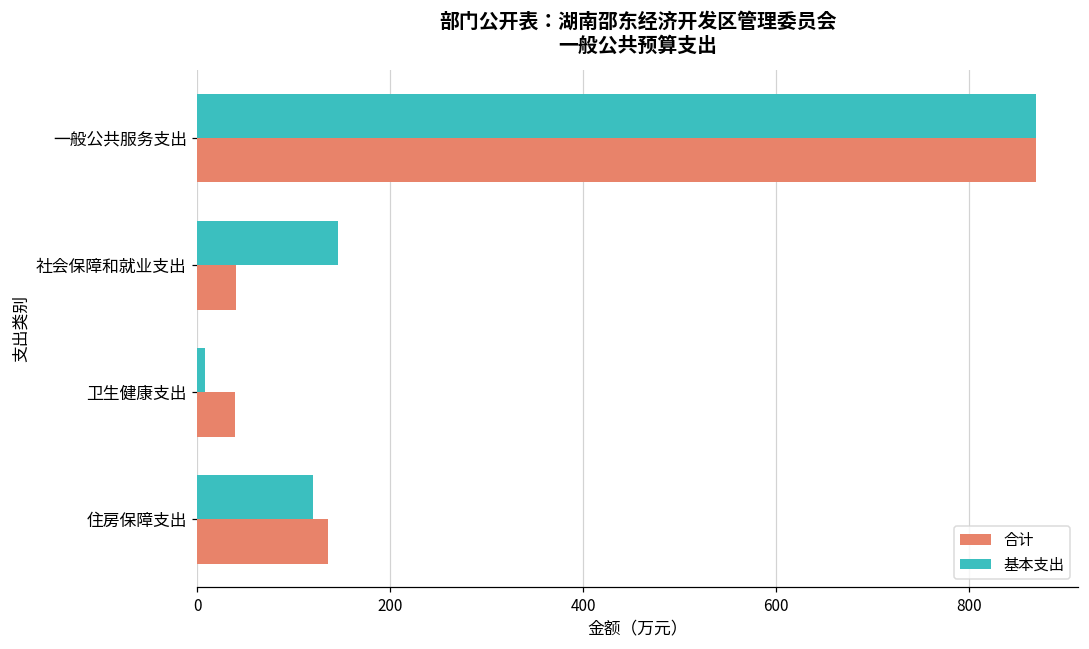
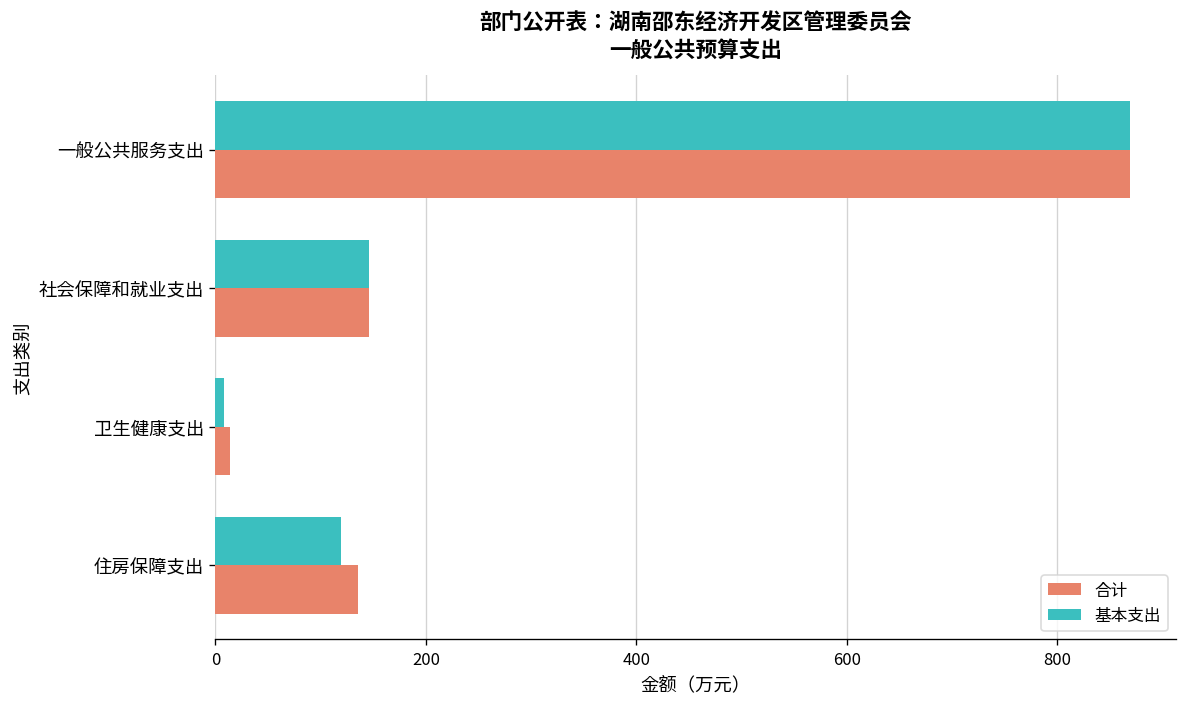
  {
    "合计": {
      "一般公共服务支出": 870,
-     "社会保障和就业支出": 40,
-     "卫生健康支出": 40,
+     "社会保障和就业支出": 150,
+     "卫生健康支出": 10,
      "住房保障支出": 140
    },
    "基本支出": {
      "一般公共服务支出": 870,
      "社会保障和就业支出": 150,
      "卫生健康支出": 10,
      "住房保障支出": 120
    }
  }
